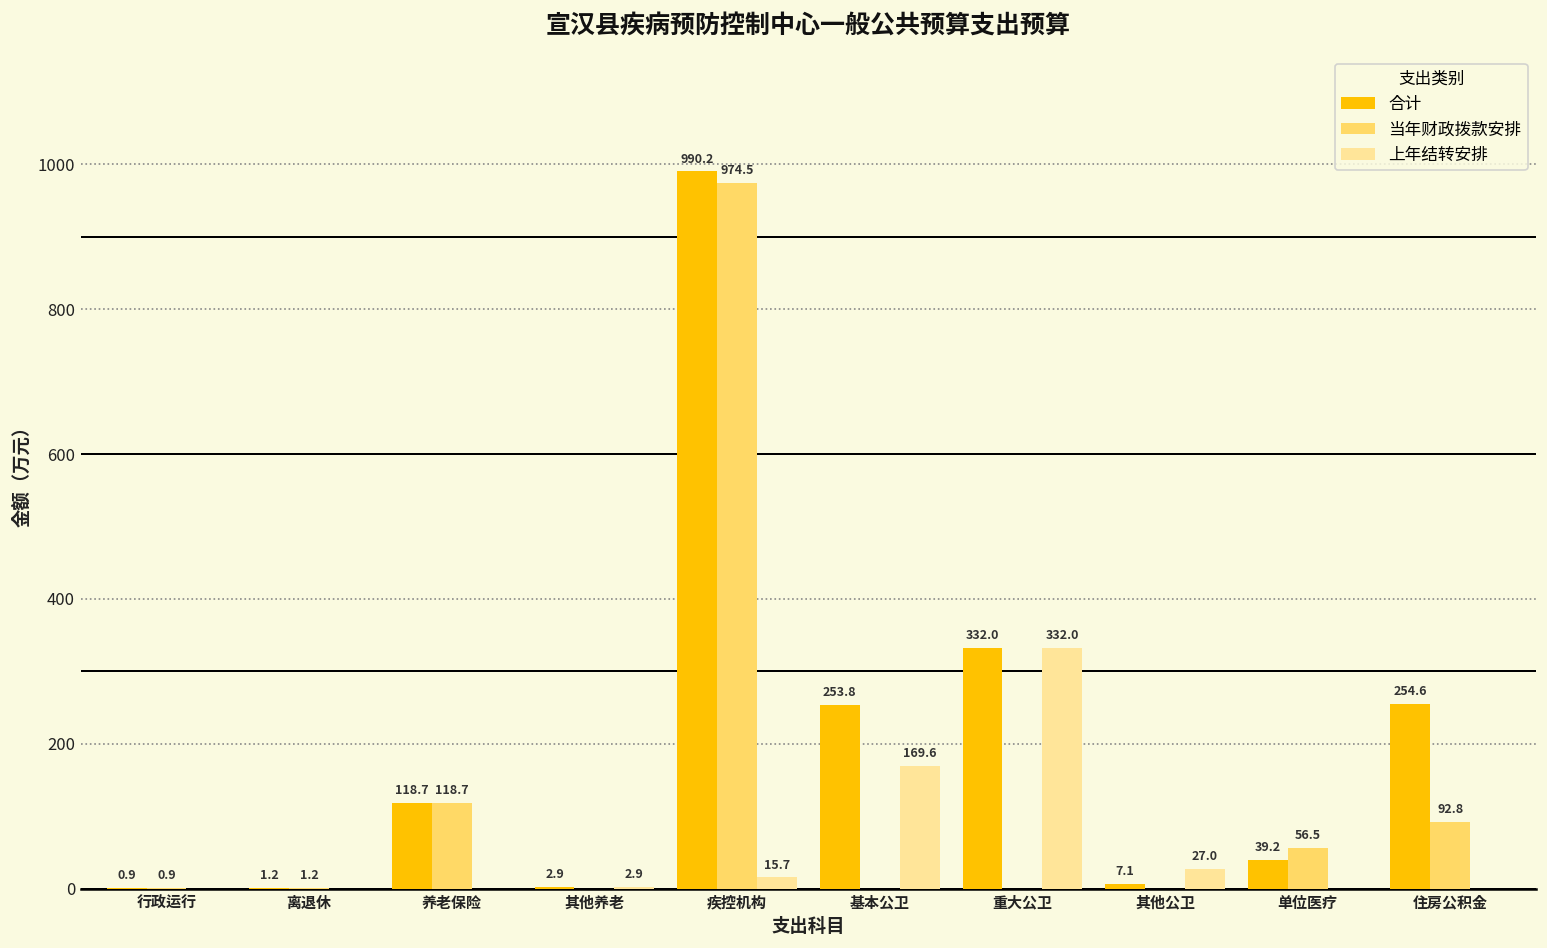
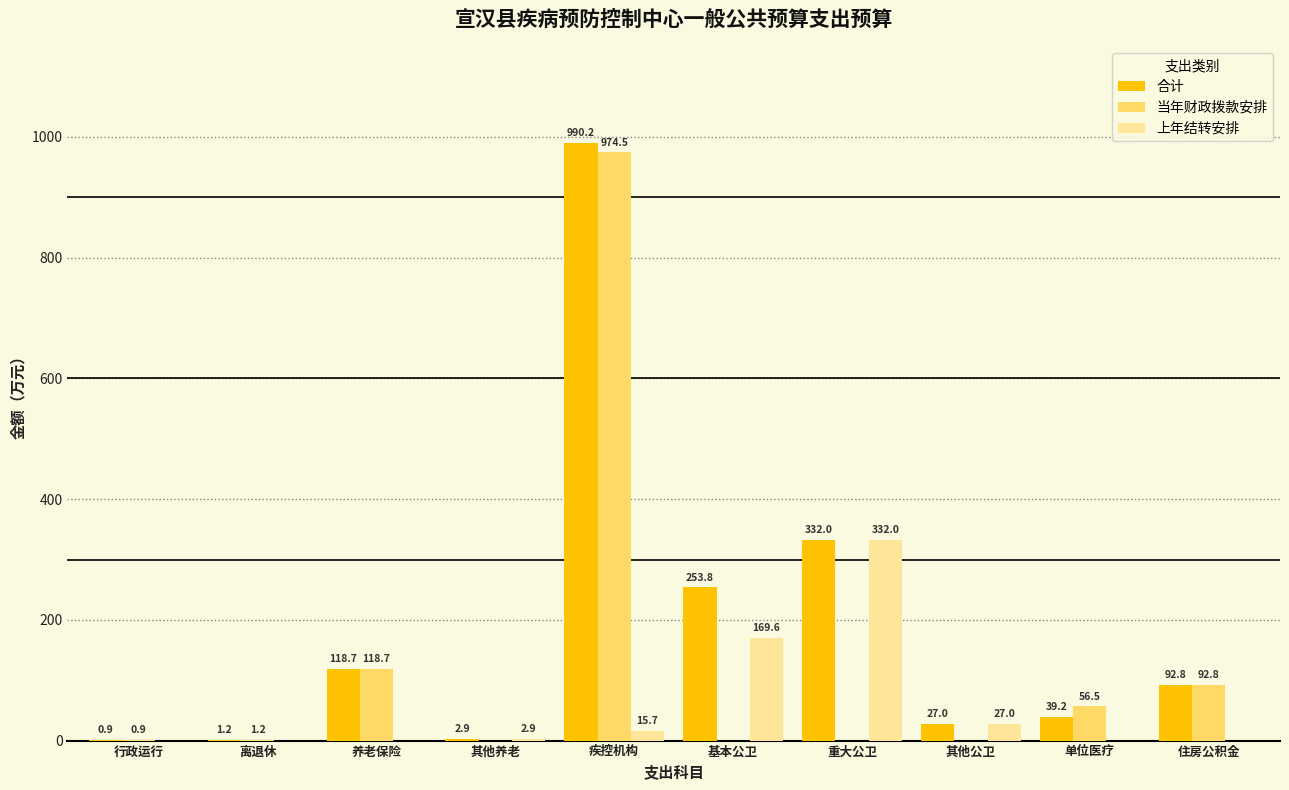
  {
    "合计": {
      "行政运行": 0.9,
      "离退休": 1.2,
      "养老保险": 118.7,
      "其他养老": 2.9,
      "疾控机构": 990.2,
      "基本公卫": 253.8,
      "重大公卫": 332.0,
-     "其他公卫": 7.1,
+     "其他公卫": 27.0,
      "单位医疗": 39.2,
-     "住房公积金": 254.6
+     "住房公积金": 92.8
    }
  }
